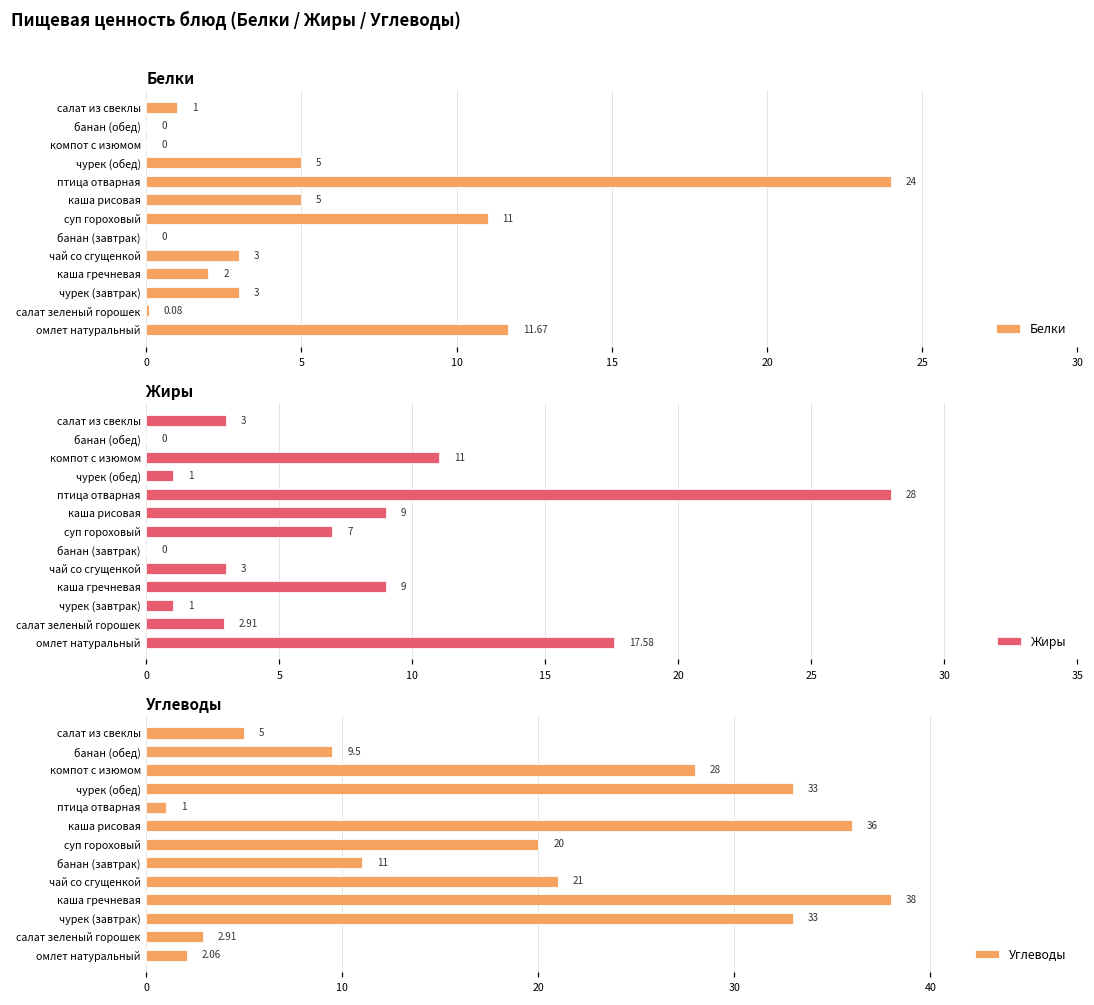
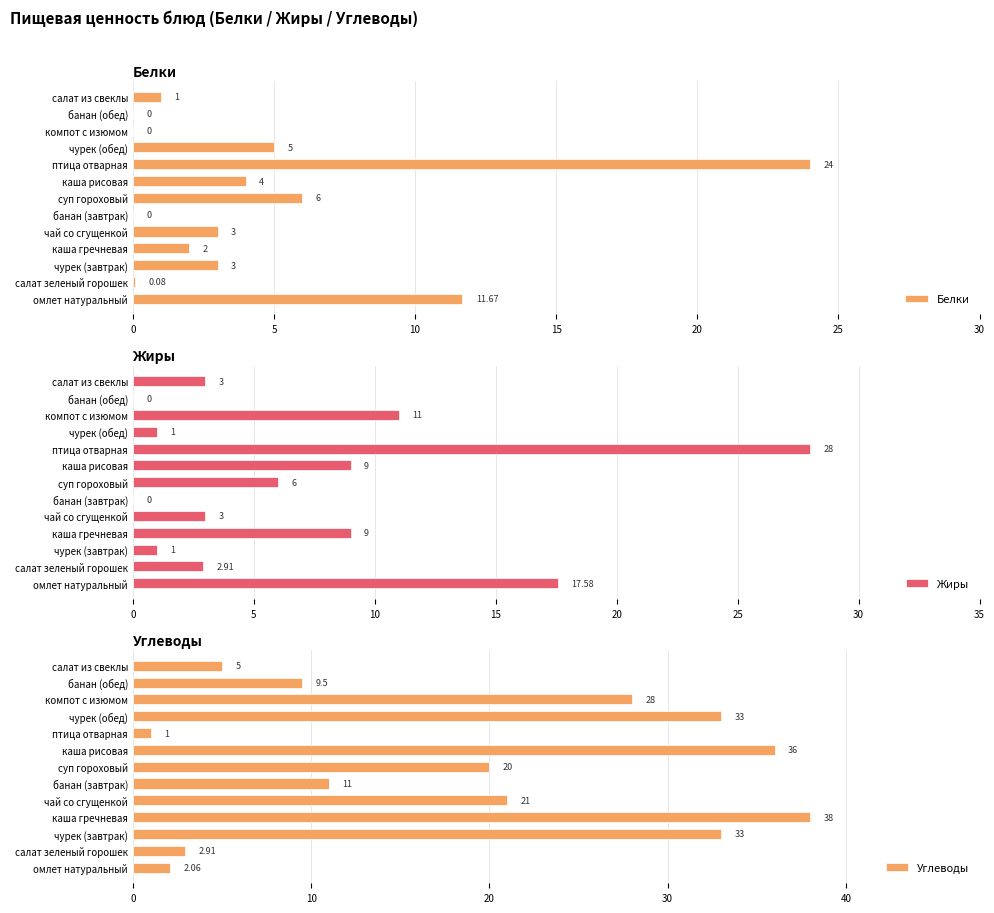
  {
    "Белки": {
      "салат из свеклы": 1,
      "банан (обед)": 0,
      "компот с изюмом": 0,
      "чурек (обед)": 5,
      "птица отварная": 24,
-     "каша рисовая": 5,
-     "суп гороховый": 11,
+     "каша рисовая": 4,
+     "суп гороховый": 6,
      "банан (завтрак)": 0,
      "чай со сгущенкой": 3,
      "каша гречневая": 2,
      "чурек (завтрак)": 3,
      "салат зеленый горошек": 0.08,
      "омлет натуральный": 11.67
    },
    "Жиры": {
      "салат из свеклы": 3,
      "банан (обед)": 0,
      "компот с изюмом": 11,
      "чурек (обед)": 1,
      "птица отварная": 28,
      "каша рисовая": 9,
-     "суп гороховый": 7,
+     "суп гороховый": 6,
      "банан (завтрак)": 0,
      "чай со сгущенкой": 3,
      "каша гречневая": 9,
      "чурек (завтрак)": 1,
      "салат зеленый горошек": 2.91,
      "омлет натуральный": 17.58
    },
    "Углеводы": {
      "салат из свеклы": 5,
      "банан (обед)": 9.5,
      "компот с изюмом": 28,
      "чурек (обед)": 33,
      "птица отварная": 1,
      "каша рисовая": 36,
      "суп гороховый": 20,
      "банан (завтрак)": 11,
      "чай со сгущенкой": 21,
      "каша гречневая": 38,
      "чурек (завтрак)": 33,
      "салат зеленый горошек": 2.91,
      "омлет натуральный": 2.06
    }
  }
